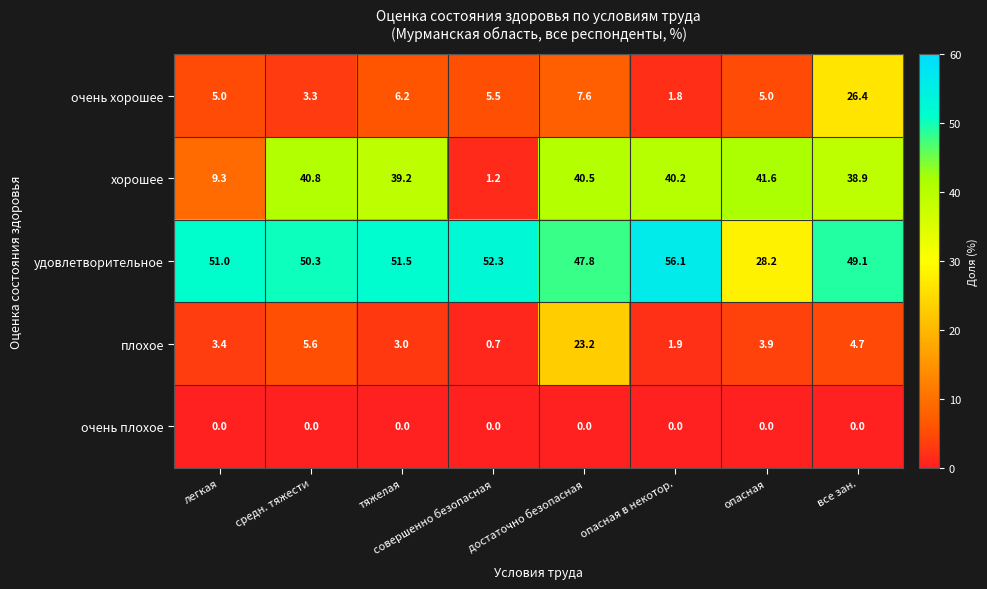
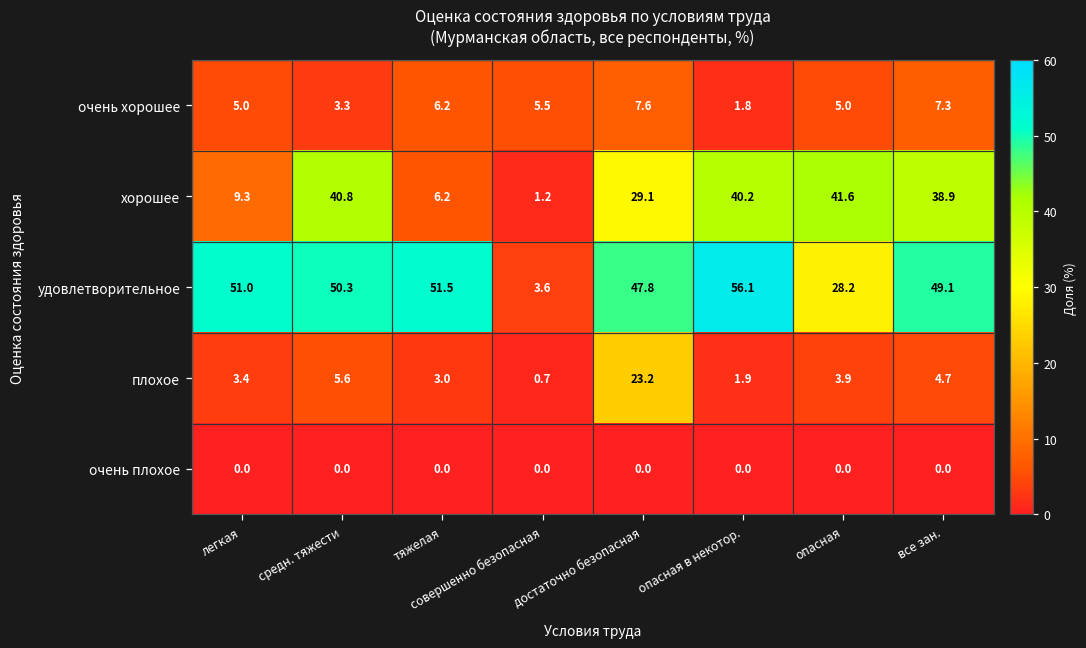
  {
    "очень хорошее": {
      "легкая": 5.0,
      "средн. тяжести": 3.3,
      "тяжелая": 6.2,
      "совершенно безопасная": 5.5,
      "достаточно безопасная": 7.6,
      "опасная в некотор.": 1.8,
      "опасная": 5.0,
-     "все зан.": 26.4
+     "все зан.": 7.3
    },
    "хорошее": {
      "легкая": 9.3,
      "средн. тяжести": 40.8,
-     "тяжелая": 39.2,
+     "тяжелая": 6.2,
      "совершенно безопасная": 1.2,
-     "достаточно безопасная": 40.5,
+     "достаточно безопасная": 29.1,
      "опасная в некотор.": 40.2,
      "опасная": 41.6,
      "все зан.": 38.9
    },
    "удовлетворительное": {
      "легкая": 51.0,
      "средн. тяжести": 50.3,
      "тяжелая": 51.5,
-     "совершенно безопасная": 52.3,
+     "совершенно безопасная": 3.6,
      "достаточно безопасная": 47.8,
      "опасная в некотор.": 56.1,
      "опасная": 28.2,
      "все зан.": 49.1
    },
    "плохое": {
      "легкая": 3.4,
      "средн. тяжести": 5.6,
      "тяжелая": 3.0,
      "совершенно безопасная": 0.7,
      "достаточно безопасная": 23.2,
      "опасная в некотор.": 1.9,
      "опасная": 3.9,
      "все зан.": 4.7
    },
    "очень плохое": {
      "легкая": 0.0,
      "средн. тяжести": 0.0,
      "тяжелая": 0.0,
      "совершенно безопасная": 0.0,
      "достаточно безопасная": 0.0,
      "опасная в некотор.": 0.0,
      "опасная": 0.0,
      "все зан.": 0.0
    }
  }
